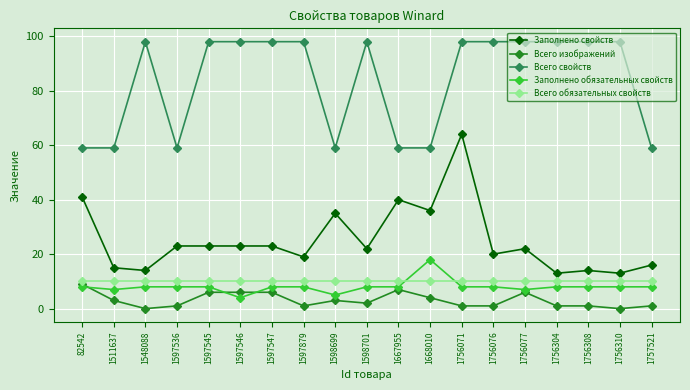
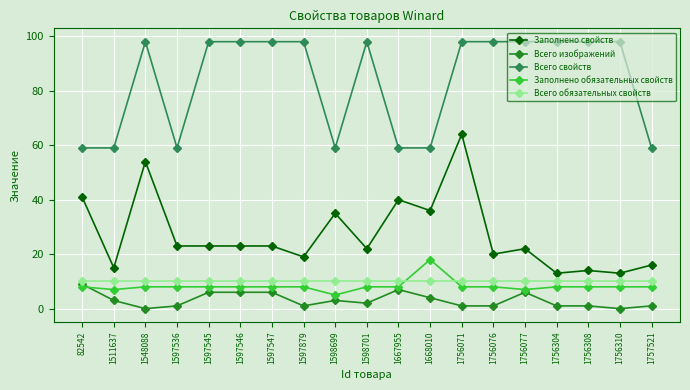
  {
    "Заполнено свойств": {
      "82542": 41,
      "1511637": 15,
-     "1548088": 14,
+     "1548088": 54,
      "1597536": 23,
      "1597545": 23,
      "1597546": 23,
      "1597547": 23,
      "1597879": 19,
      "1598699": 35,
      "1598701": 22,
      "1667955": 40,
      "1668010": 36,
      "1756071": 64,
      "1756076": 20,
      "1756077": 22,
      "1756304": 13,
      "1756308": 14,
      "1756310": 13,
      "1757521": 16
    },
    "Заполнено обязательных свойств": {
      "82542": 8,
      "1511637": 7,
      "1548088": 8,
      "1597536": 8,
      "1597545": 8,
-     "1597546": 4,
+     "1597546": 8,
      "1597547": 8,
      "1597879": 8,
      "1598699": 5,
      "1598701": 8,
      "1667955": 8,
      "1668010": 18,
      "1756071": 8,
      "1756076": 8,
      "1756077": 7,
      "1756304": 8,
      "1756308": 8,
      "1756310": 8,
      "1757521": 8
    },
    "Всего обязательных свойств": {
      "82542": 10,
      "1511637": 10,
      "1548088": 10,
      "1597536": 10,
      "1597545": 10,
      "1597546": 10,
      "1597547": 10,
      "1597879": 10,
      "1598699": 10,
      "1598701": 10,
      "1667955": 10,
      "1668010": 10,
      "1756071": 10,
      "1756076": 10,
      "1756077": 10,
      "1756304": 10,
      "1756308": 10,
      "1756310": 10,
      "1757521": 10
    }
  }
